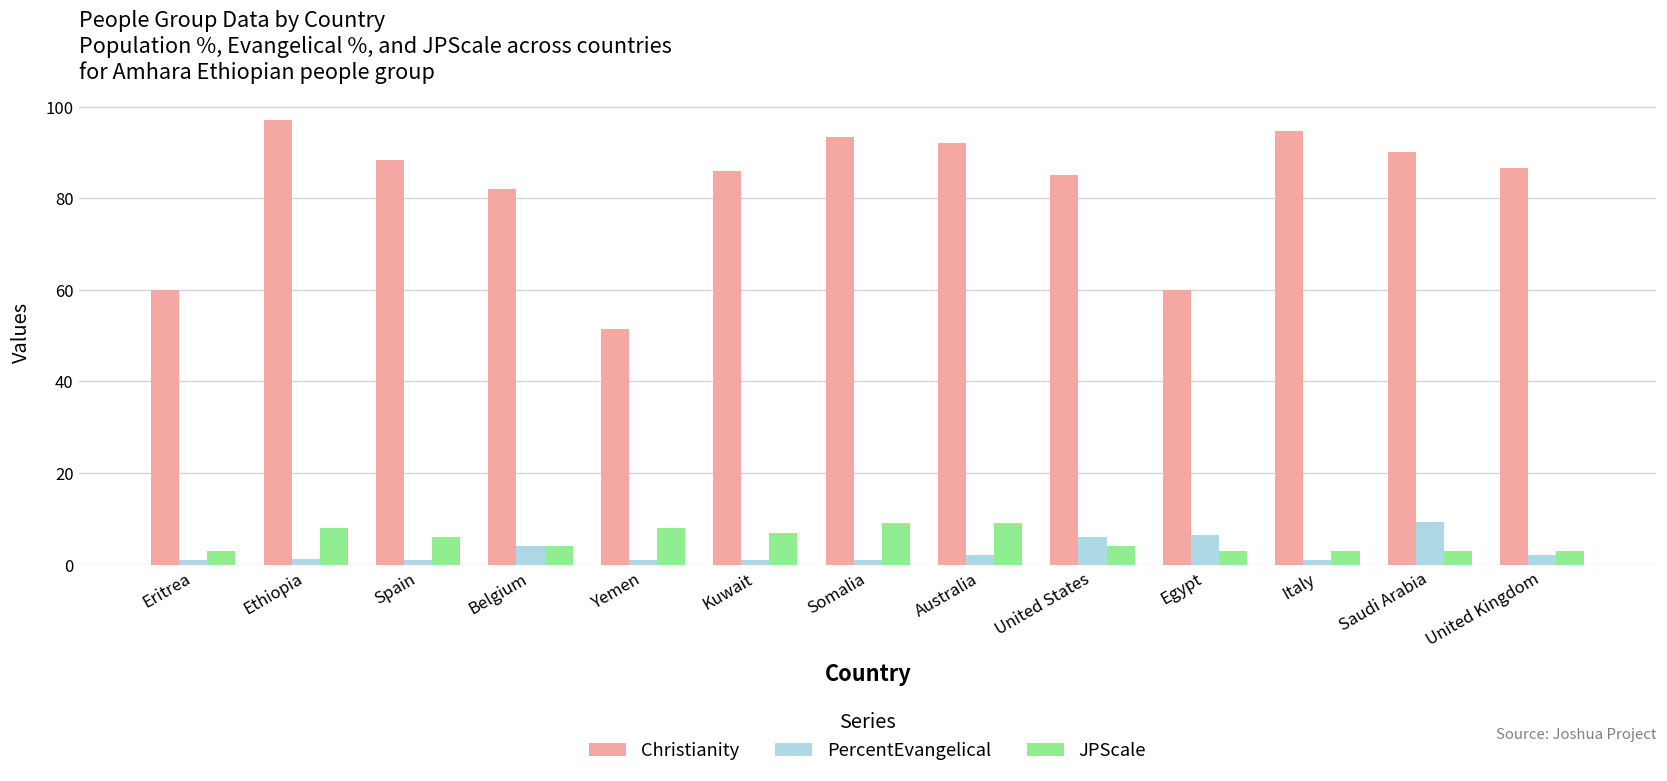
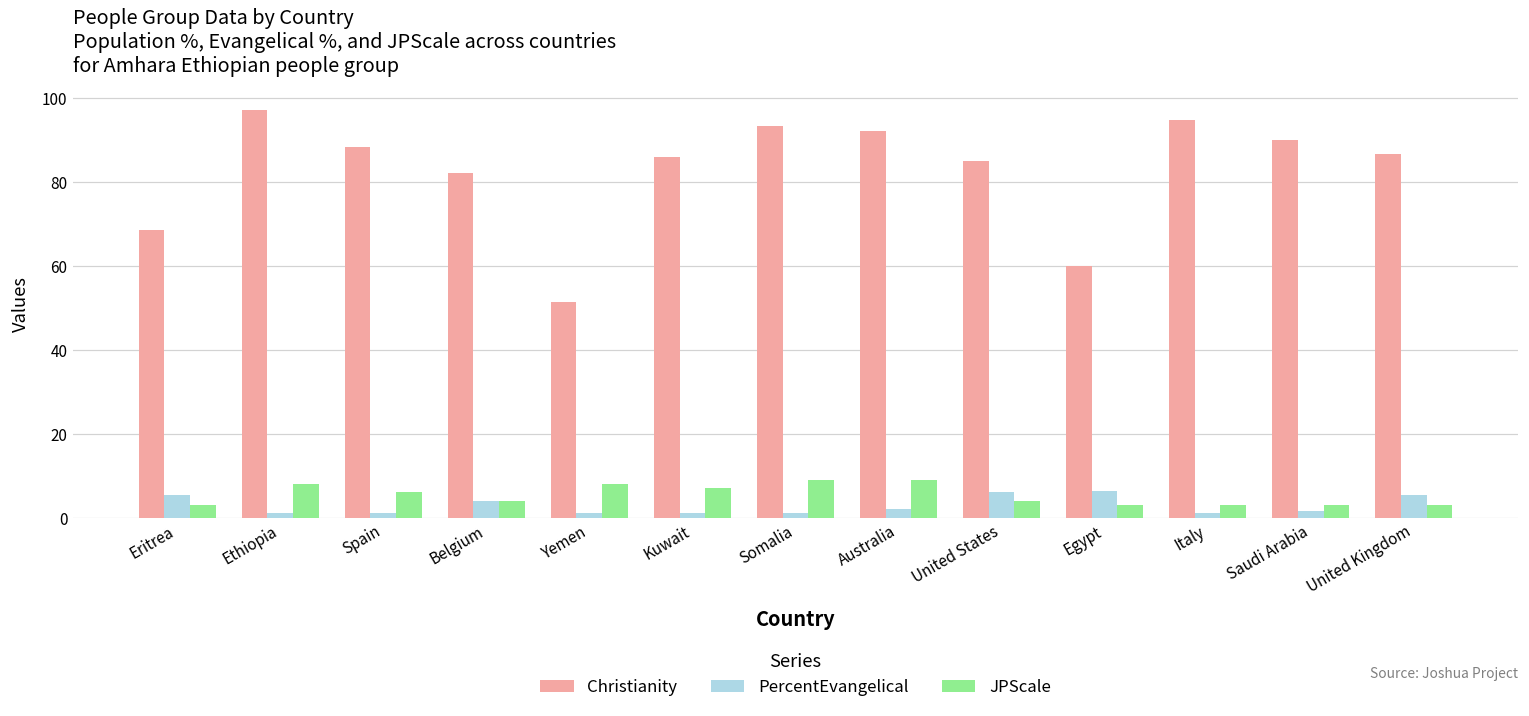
  {
    "Christianity": {
-     "Eritrea": 60,
+     "Eritrea": 69,
      "Ethiopia": 97,
      "Spain": 88,
      "Belgium": 82,
      "Yemen": 51,
      "Kuwait": 86,
      "Somalia": 93,
      "Australia": 92,
      "United States": 85,
      "Egypt": 60,
      "Italy": 95,
      "Saudi Arabia": 90,
      "United Kingdom": 87
    },
    "PercentEvangelical": {
-     "Eritrea": 1,
+     "Eritrea": 5,
      "Ethiopia": 1,
      "Spain": 1,
      "Belgium": 4,
      "Yemen": 1,
      "Kuwait": 1,
      "Somalia": 1,
      "Australia": 2,
      "United States": 6,
      "Egypt": 6,
      "Italy": 1,
-     "Saudi Arabia": 9,
-     "United Kingdom": 2
+     "Saudi Arabia": 2,
+     "United Kingdom": 5
    },
    "JPScale": {
      "Eritrea": 3,
      "Ethiopia": 8,
      "Spain": 6,
      "Belgium": 4,
      "Yemen": 8,
      "Kuwait": 7,
      "Somalia": 9,
      "Australia": 9,
      "United States": 4,
      "Egypt": 3,
      "Italy": 3,
      "Saudi Arabia": 3,
      "United Kingdom": 3
    }
  }
